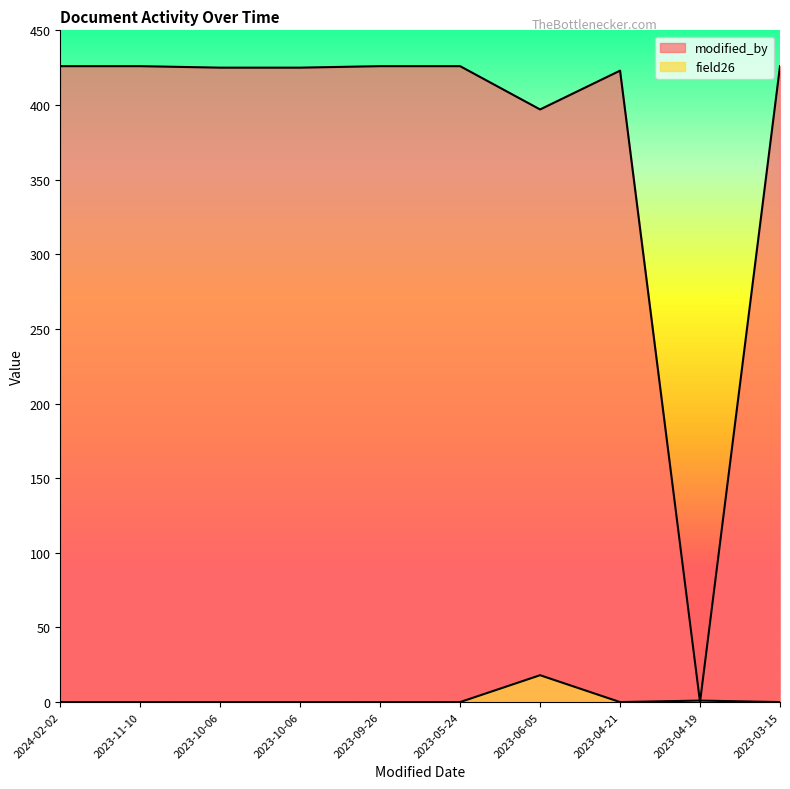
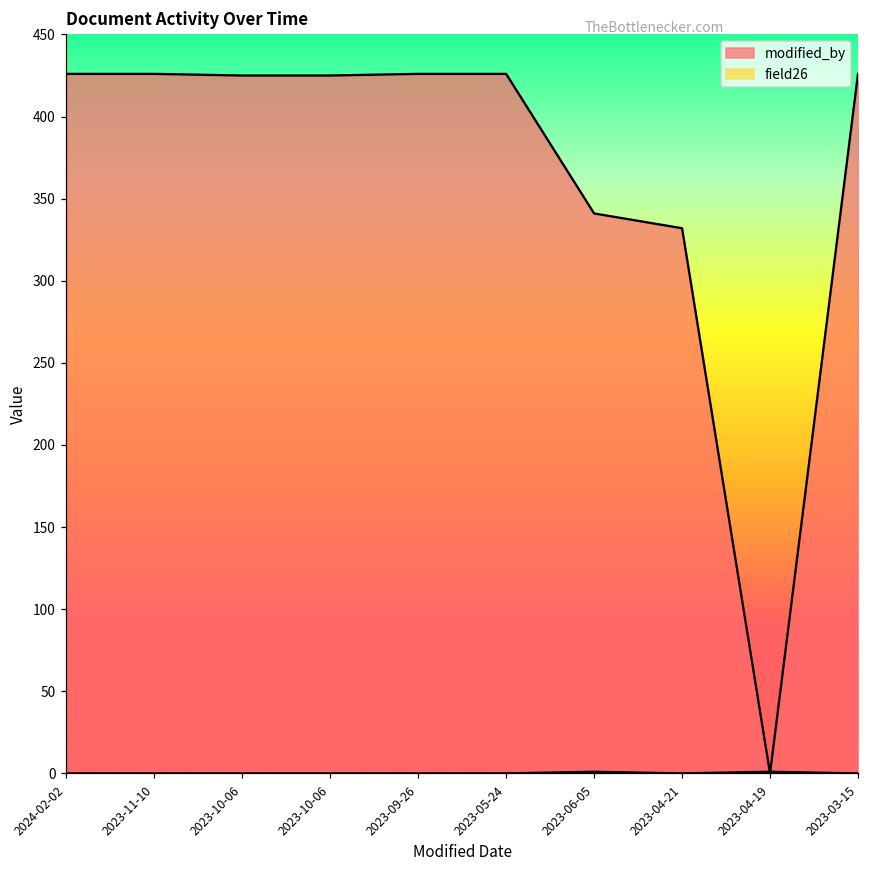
  {
    "modified_by": {
      "2024-02-02": 426,
      "2023-11-10": 426,
      "2023-09-26": 426,
      "2023-05-24": 426,
-     "2023-06-05": 397,
-     "2023-04-21": 423,
+     "2023-06-05": 341,
+     "2023-04-21": 332,
      "2023-03-15": 426
    },
    "field26": {
      "2024-02-02": 0,
      "2023-11-10": 0,
      "2023-09-26": 0,
      "2023-05-24": 0,
-     "2023-06-05": 18,
+     "2023-06-05": 1,
      "2023-04-21": 0,
      "2023-03-15": 0
    }
  }
